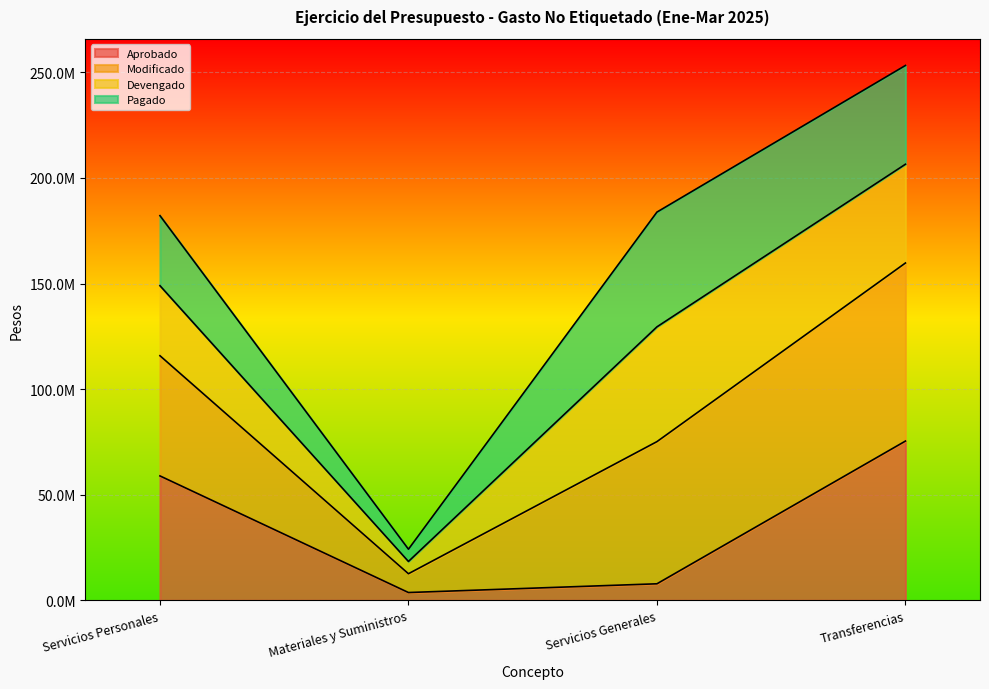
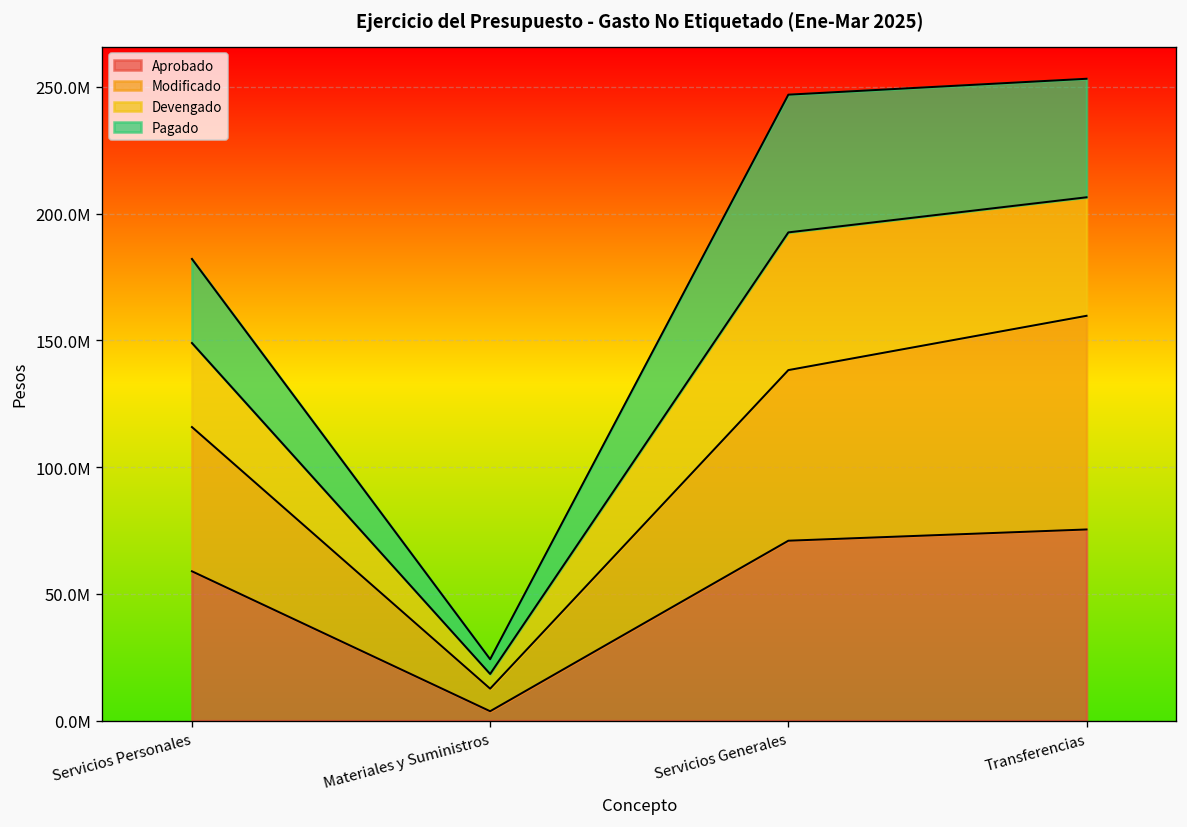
  {
    "Aprobado": {
      "Servicios Personales": 59000000,
      "Materiales y Suministros": 4000000,
-     "Servicios Generales": 8000000,
+     "Servicios Generales": 71000000,
      "Transferencias": 75000000
    },
    "Pagado": {
      "Servicios Personales": 33000000,
      "Materiales y Suministros": 6000000,
      "Servicios Generales": 54000000,
      "Transferencias": 47000000
    }
  }
